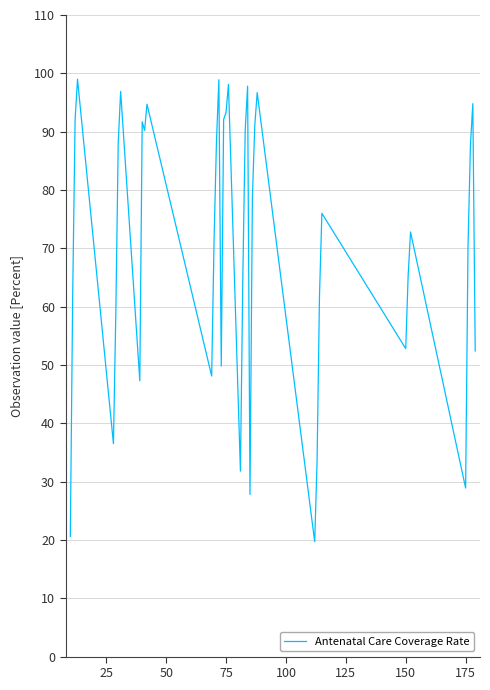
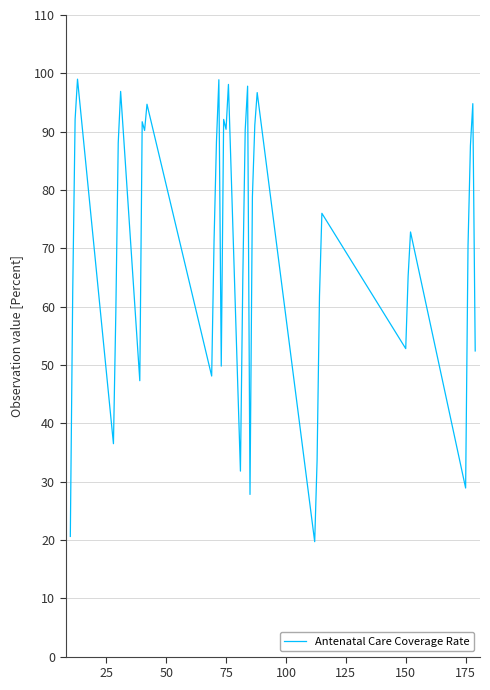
  {
-   "75": 93,
+   "75": 90,
    "150": 53,
    "175": 29
  }
